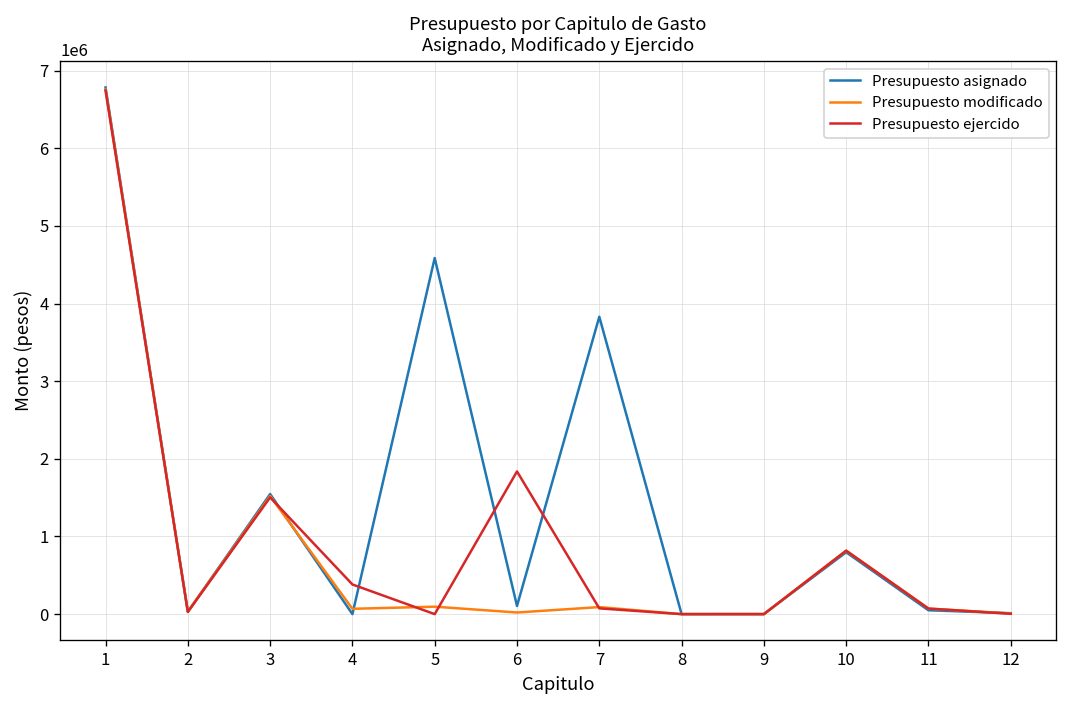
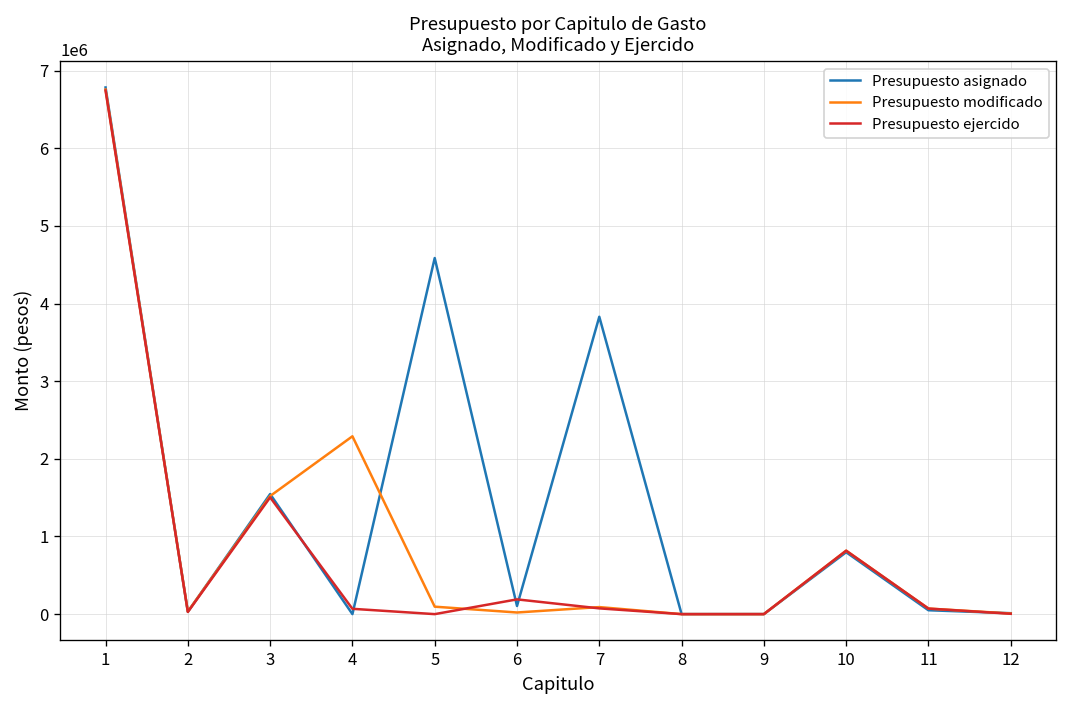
  {
    "Presupuesto asignado": {
      "4": 0,
      "5": 4600000,
      "6": 100000,
      "7": 3800000
    },
    "Presupuesto modificado": {
-     "4": 100000,
+     "4": 2300000,
      "5": 100000,
      "6": 0
    },
    "Presupuesto ejercido": {
-     "4": 400000,
+     "4": 100000,
      "5": 0,
-     "6": 1800000
+     "6": 200000
    }
  }
